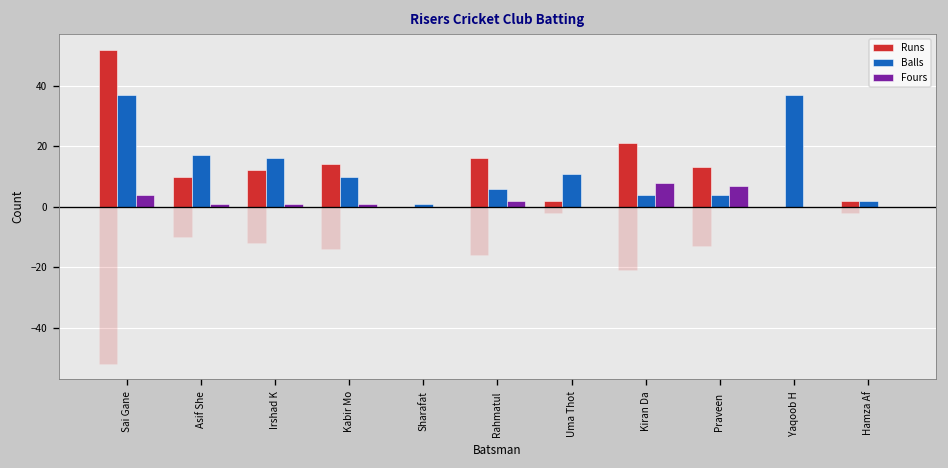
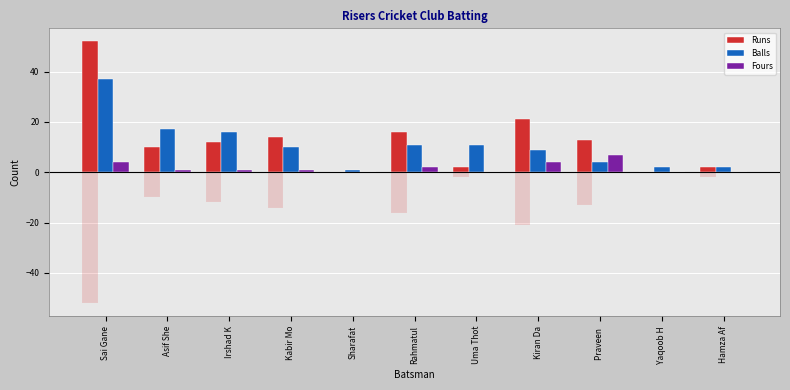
  {
    "Balls": {
      "Sai Gane": 37,
      "Asif She": 17,
      "Irshad K": 16,
      "Kabir Mo": 10,
      "Sharafat": 1,
-     "Rahmatul": 6,
+     "Rahmatul": 11,
      "Uma Thot": 11,
-     "Kiran Da": 4,
+     "Kiran Da": 9,
      "Praveen": 4,
-     "Yaqoob H": 37,
+     "Yaqoob H": 2,
      "Hamza Af": 2
    },
    "Fours": {
      "Sai Gane": 4,
      "Asif She": 1,
      "Irshad K": 1,
      "Kabir Mo": 1,
      "Sharafat": 0,
      "Rahmatul": 2,
      "Uma Thot": 0,
-     "Kiran Da": 8,
+     "Kiran Da": 4,
      "Praveen": 7,
      "Yaqoob H": 0,
      "Hamza Af": 0
    }
  }
